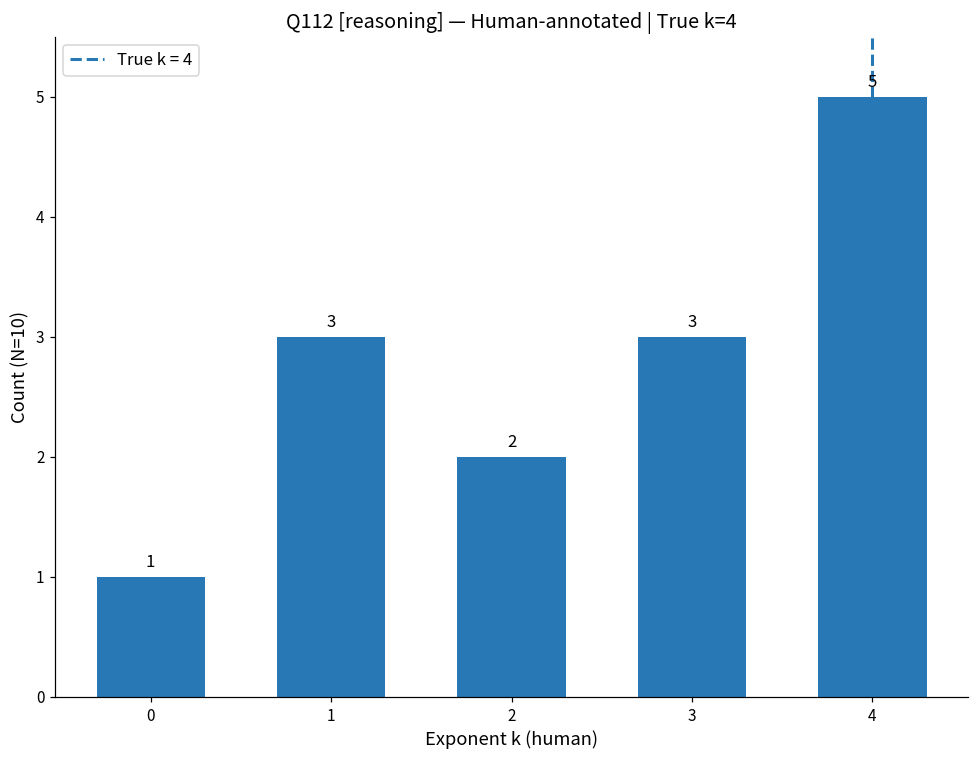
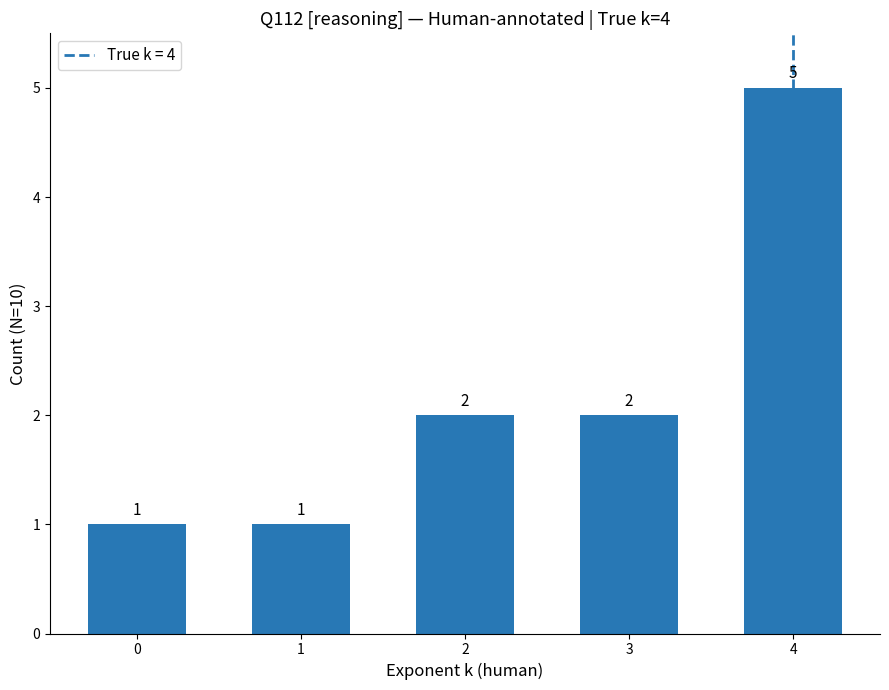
  {
    "0": 1,
-   "1": 3,
+   "1": 1,
    "2": 2,
-   "3": 3,
+   "3": 2,
    "4": 5
  }
